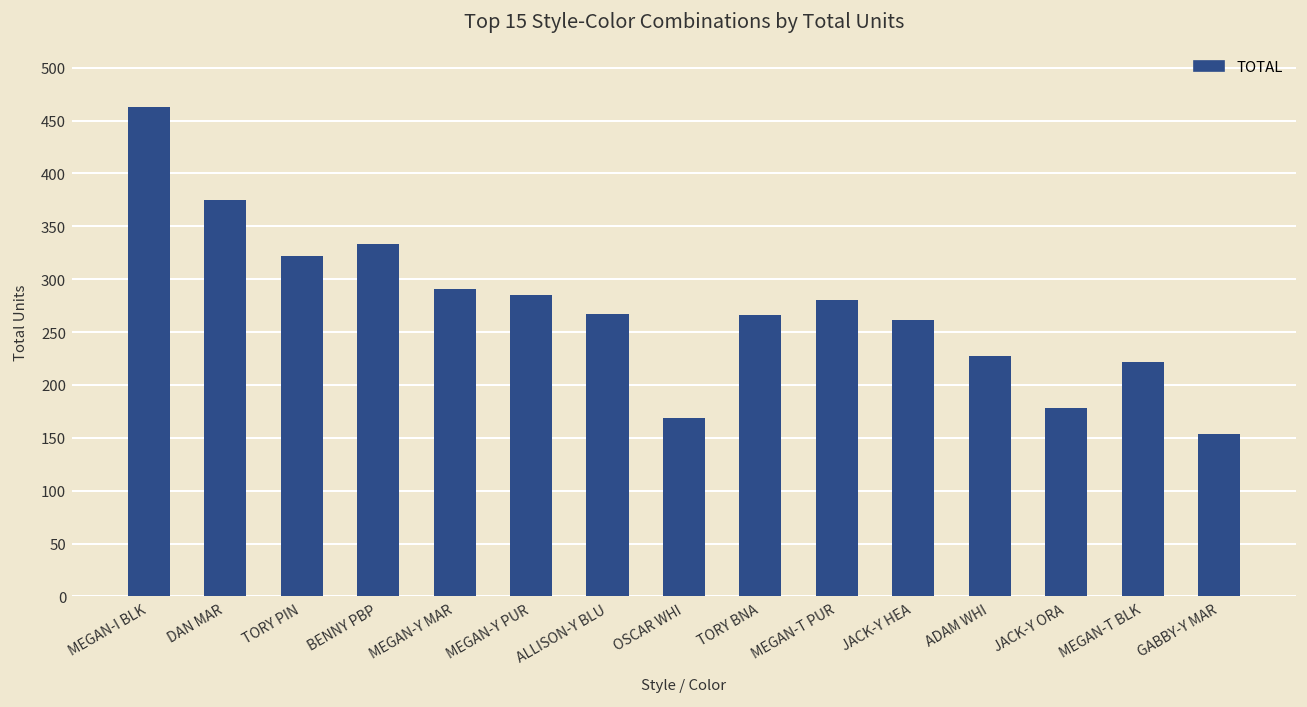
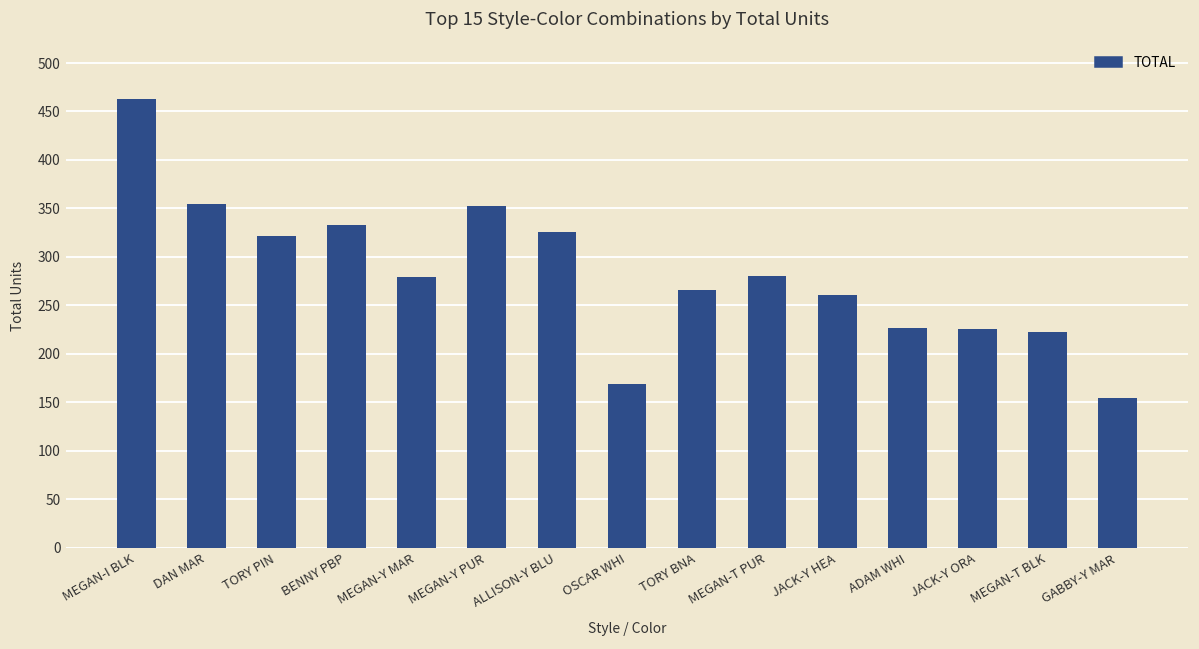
  {
    "MEGAN-I BLK": 460,
-   "DAN MAR": 380,
+   "DAN MAR": 360,
    "TORY PIN": 320,
    "BENNY PBP": 330,
-   "MEGAN-Y MAR": 290,
-   "MEGAN-Y PUR": 290,
-   "ALLISON-Y BLU": 270,
+   "MEGAN-Y MAR": 280,
+   "MEGAN-Y PUR": 350,
+   "ALLISON-Y BLU": 330,
    "OSCAR WHI": 170,
    "TORY BNA": 270,
    "MEGAN-T PUR": 280,
    "JACK-Y HEA": 260,
    "ADAM WHI": 230,
-   "JACK-Y ORA": 180,
+   "JACK-Y ORA": 230,
    "MEGAN-T BLK": 220,
    "GABBY-Y MAR": 150
  }
